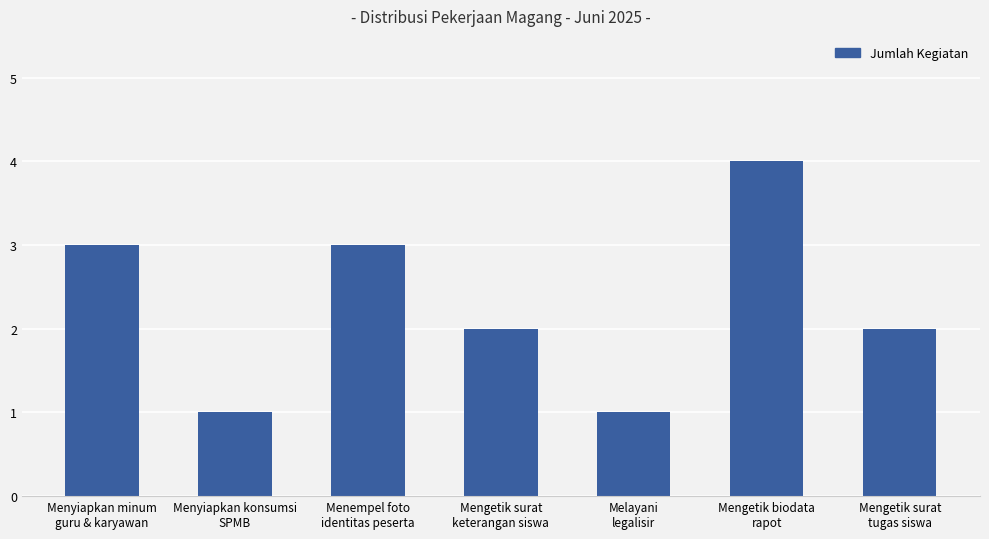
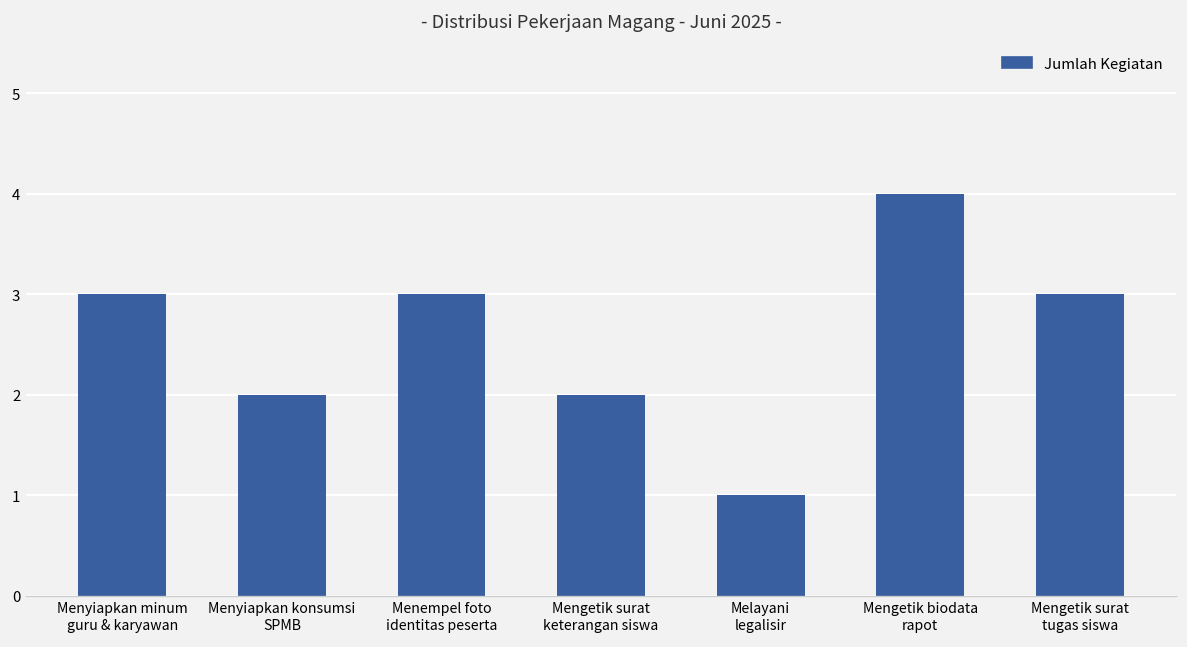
  {
    "Menyiapkan minum guru & karyawan": 3,
-   "Menyiapkan konsumsi SPMB": 1,
+   "Menyiapkan konsumsi SPMB": 2,
    "Menempel foto identitas peserta": 3,
    "Mengetik surat keterangan siswa": 2,
    "Melayani legalisir": 1,
    "Mengetik biodata rapot": 4,
-   "Mengetik surat tugas siswa": 2
+   "Mengetik surat tugas siswa": 3
  }
